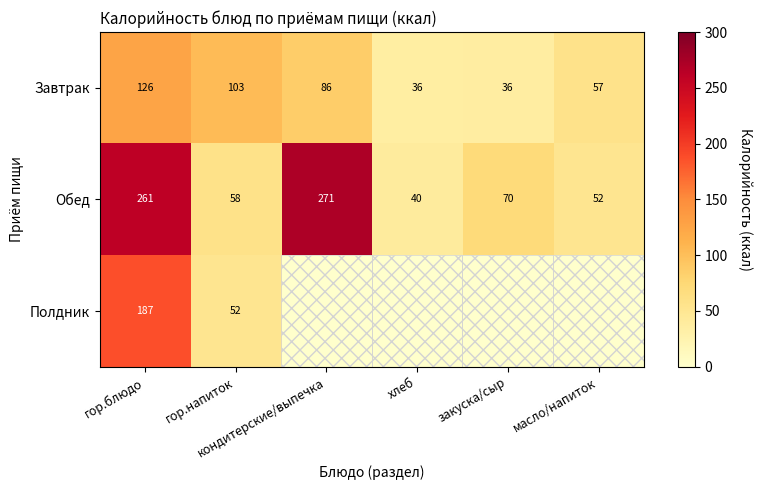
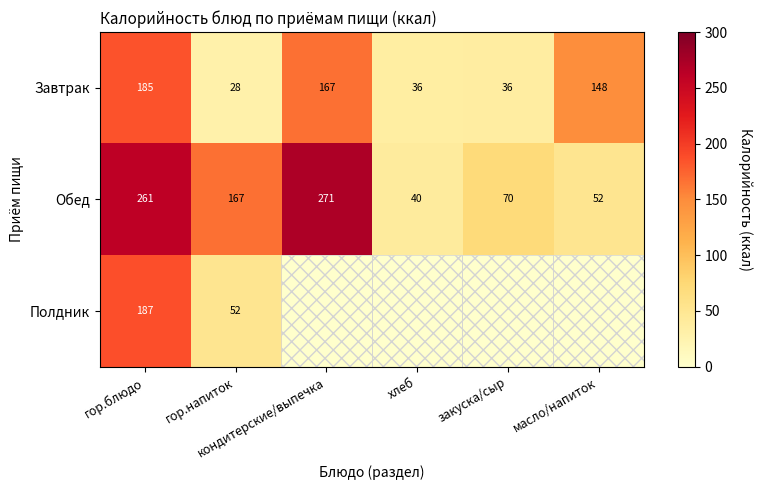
  {
    "Завтрак": {
-     "гор.блюдо": 126,
-     "гор.напиток": 103,
-     "кондитерские/выпечка": 86,
+     "гор.блюдо": 185,
+     "гор.напиток": 28,
+     "кондитерские/выпечка": 167,
      "хлеб": 36,
      "закуска/сыр": 36,
-     "масло/напиток": 57
+     "масло/напиток": 148
    },
    "Обед": {
      "гор.блюдо": 261,
-     "гор.напиток": 58,
+     "гор.напиток": 167,
      "кондитерские/выпечка": 271,
      "хлеб": 40,
      "закуска/сыр": 70,
      "масло/напиток": 52
    },
    "Полдник": {
      "гор.блюдо": 187,
      "гор.напиток": 52
    }
  }
